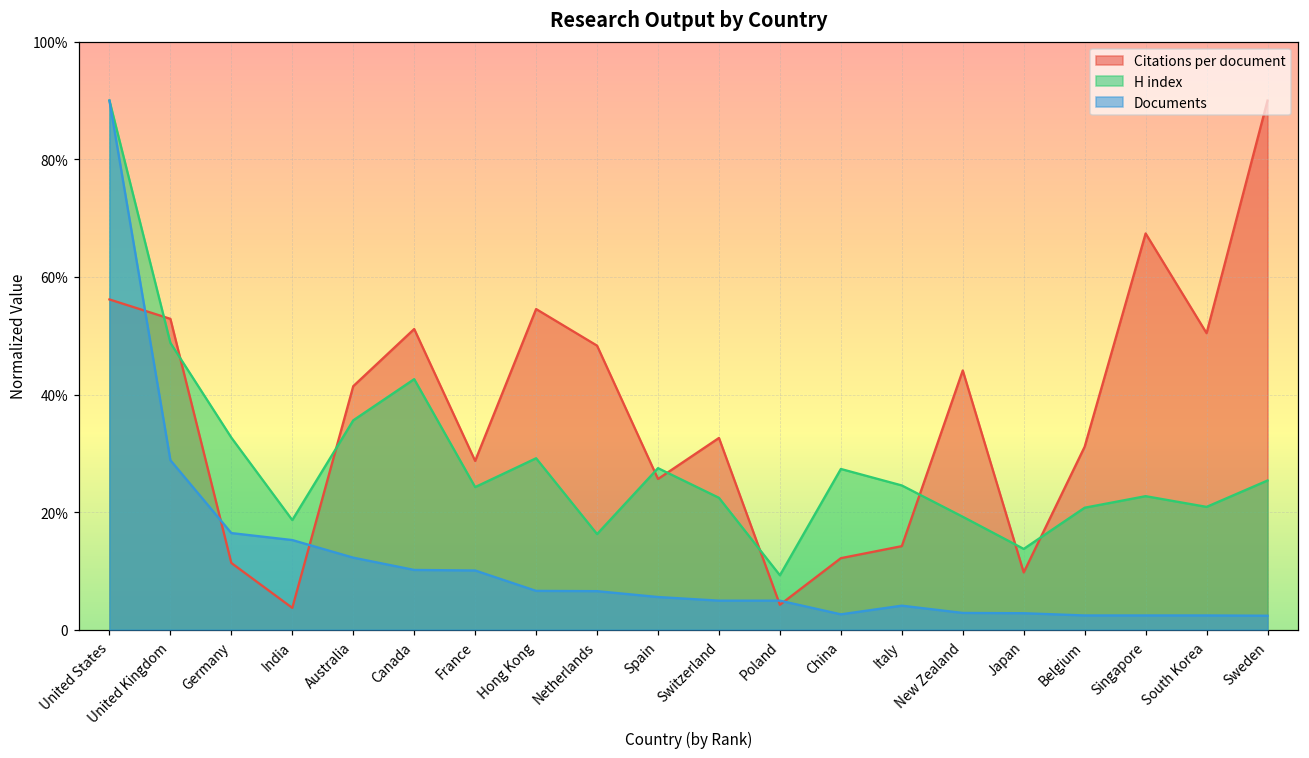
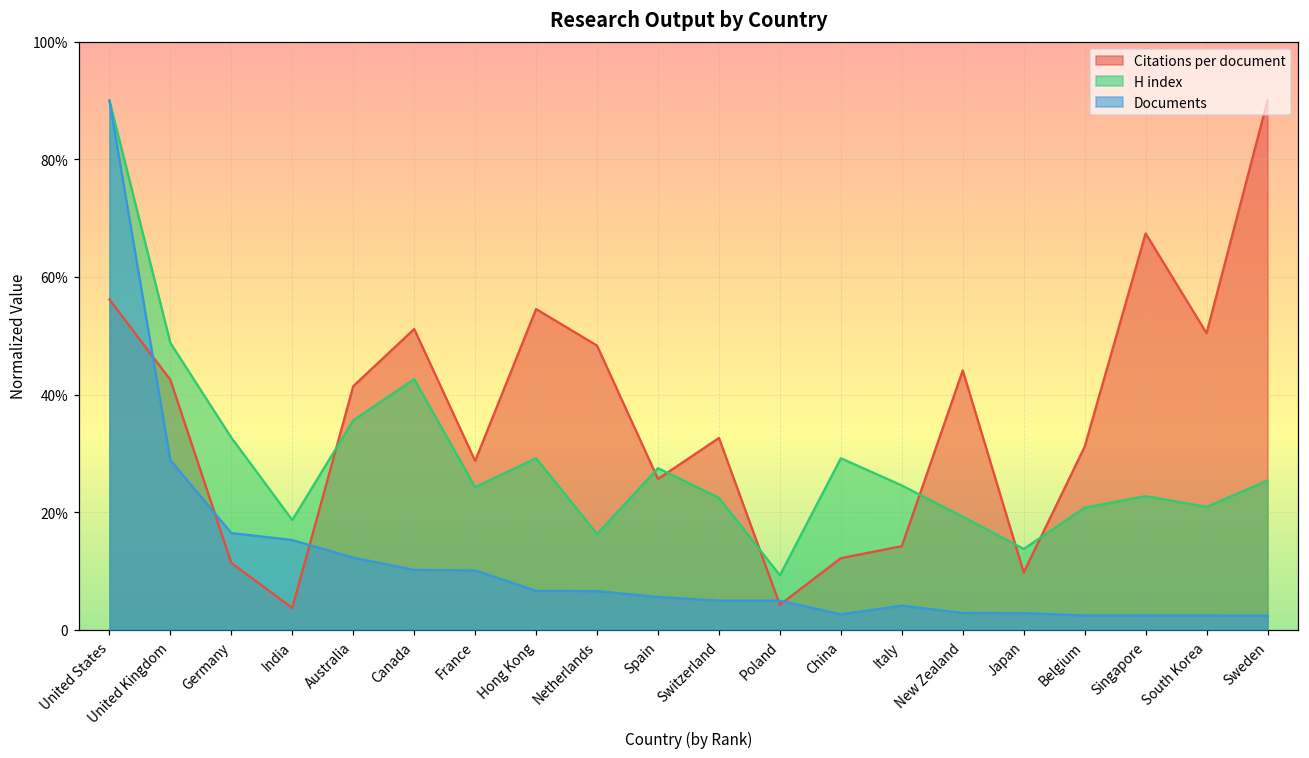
  {
    "Citations per document": {
      "United States": "56%",
-     "United Kingdom": "53%",
+     "United Kingdom": "42%",
      "Germany": "11%",
      "India": "4%",
      "Australia": "41%",
      "Canada": "51%",
      "France": "29%",
      "Hong Kong": "55%",
      "Netherlands": "48%",
      "Spain": "26%",
      "Switzerland": "33%",
      "Poland": "4%",
      "China": "12%",
      "Italy": "14%",
      "New Zealand": "44%",
      "Japan": "10%",
      "Belgium": "31%",
      "Singapore": "67%",
      "South Korea": "50%"
    },
    "H index": {
      "United Kingdom": "49%",
      "Germany": "33%",
      "India": "19%",
      "Australia": "36%",
      "Canada": "43%",
      "France": "24%",
      "Hong Kong": "29%",
      "Netherlands": "16%",
      "Spain": "27%",
      "Switzerland": "22%",
      "Poland": "9%",
-     "China": "27%",
+     "China": "29%",
      "Italy": "25%",
      "New Zealand": "19%",
      "Japan": "14%",
      "Belgium": "21%",
      "Singapore": "23%",
      "South Korea": "21%",
      "Sweden": "25%"
    },
    "Documents": {
      "United Kingdom": "29%",
      "Germany": "16%",
      "India": "15%",
      "Australia": "12%",
      "Canada": "10%",
      "France": "10%",
      "Hong Kong": "7%",
      "Netherlands": "7%",
      "Spain": "6%",
      "Switzerland": "5%",
      "Poland": "5%",
      "China": "3%",
      "Italy": "4%",
      "New Zealand": "3%",
      "Japan": "3%",
      "Belgium": "2%",
      "Singapore": "2%",
      "South Korea": "2%",
      "Sweden": "2%"
    }
  }
